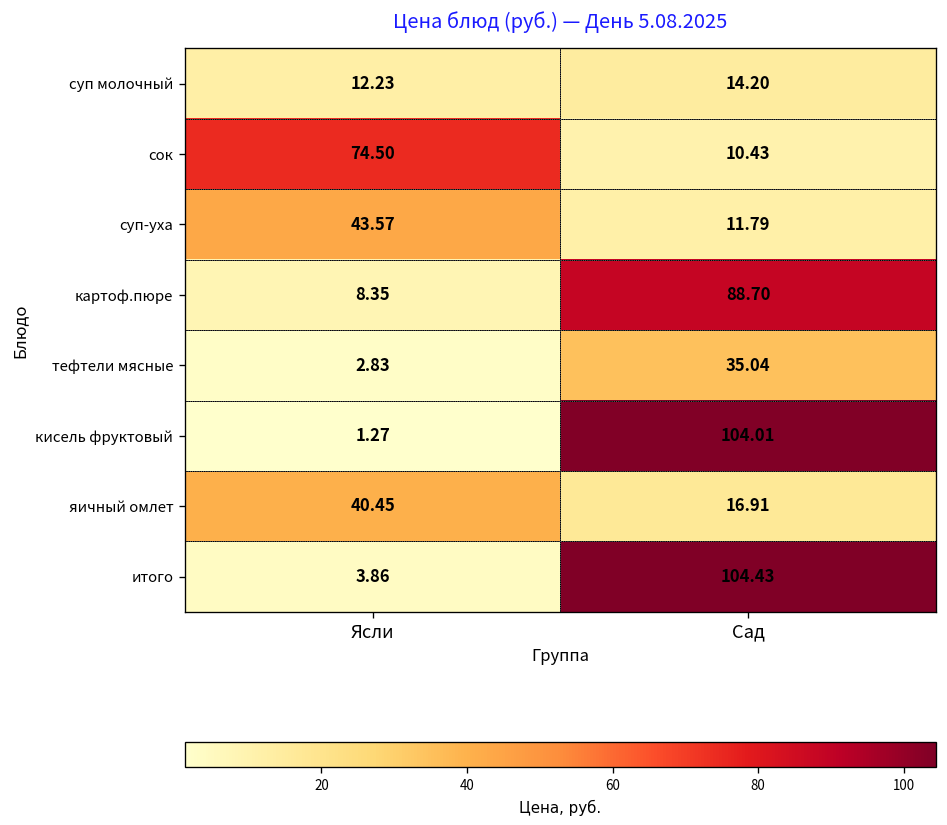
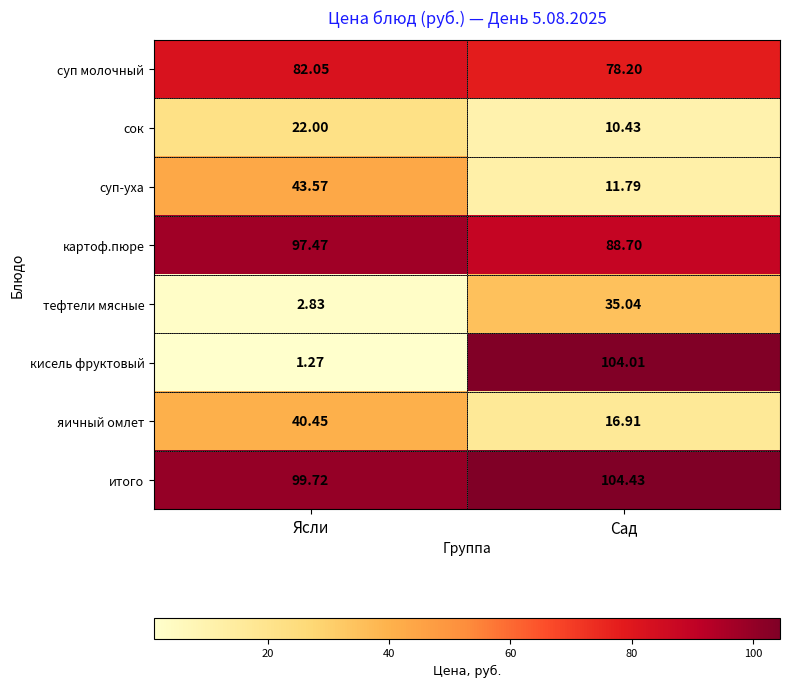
  {
    "суп молочный": {
-     "Ясли": 12.23,
-     "Сад": 14.20
+     "Ясли": 82.05,
+     "Сад": 78.20
    },
    "сок": {
-     "Ясли": 74.50,
+     "Ясли": 22.00,
      "Сад": 10.43
    },
    "суп-уха": {
      "Ясли": 43.57,
      "Сад": 11.79
    },
    "картоф.пюре": {
-     "Ясли": 8.35,
+     "Ясли": 97.47,
      "Сад": 88.70
    },
    "тефтели мясные": {
      "Ясли": 2.83,
      "Сад": 35.04
    },
    "кисель фруктовый": {
      "Ясли": 1.27,
      "Сад": 104.01
    },
    "яичный омлет": {
      "Ясли": 40.45,
      "Сад": 16.91
    },
    "итого": {
-     "Ясли": 3.86,
+     "Ясли": 99.72,
      "Сад": 104.43
    }
  }
